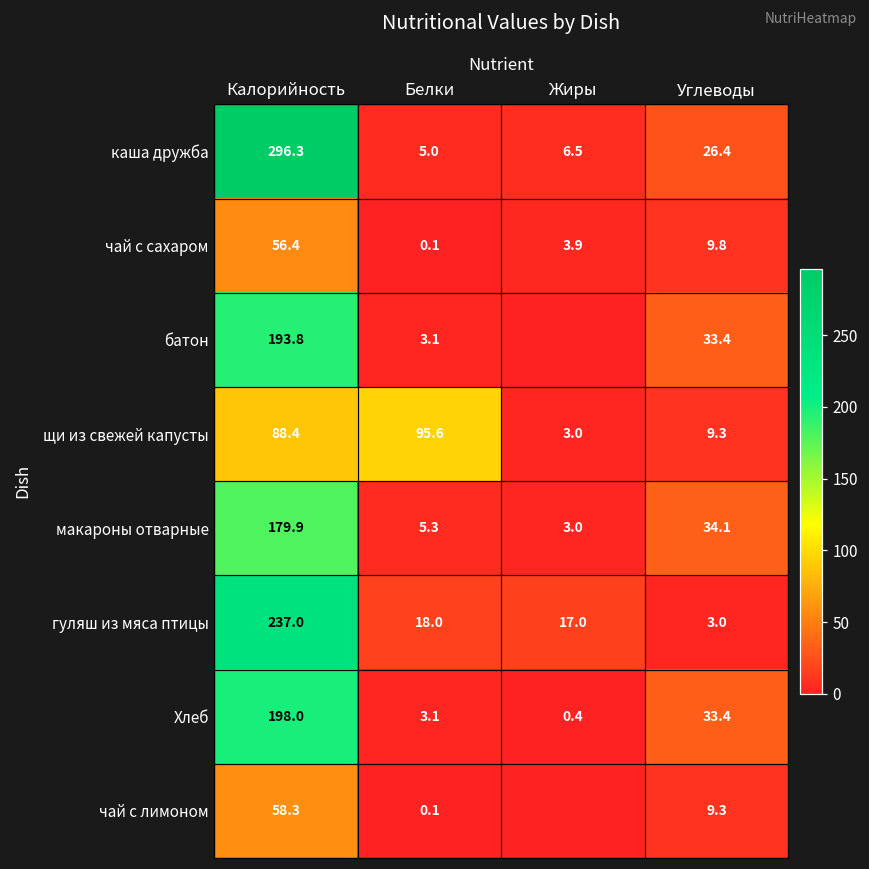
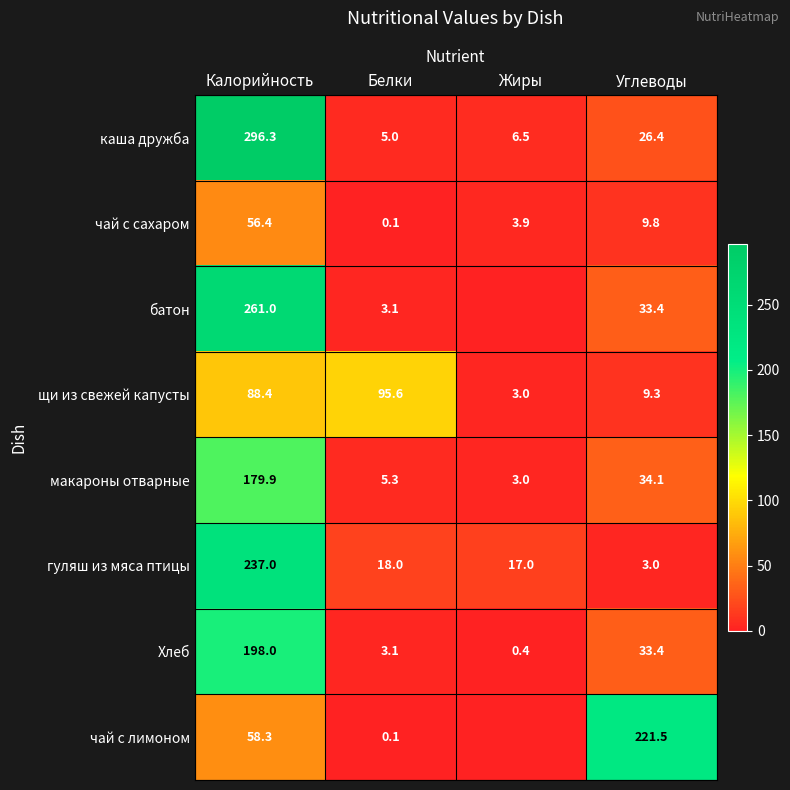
  {
    "каша дружба": {
      "Калорийность": 296.3,
      "Белки": 5.0,
      "Жиры": 6.5,
      "Углеводы": 26.4
    },
    "чай с сахаром": {
      "Калорийность": 56.4,
      "Белки": 0.1,
      "Жиры": 3.9,
      "Углеводы": 9.8
    },
    "батон": {
-     "Калорийность": 193.8,
+     "Калорийность": 261.0,
      "Белки": 3.1,
      "Углеводы": 33.4
    },
    "щи из свежей капусты": {
      "Калорийность": 88.4,
      "Белки": 95.6,
      "Жиры": 3.0,
      "Углеводы": 9.3
    },
    "макароны отварные": {
      "Калорийность": 179.9,
      "Белки": 5.3,
      "Жиры": 3.0,
      "Углеводы": 34.1
    },
    "гуляш из мяса птицы": {
      "Калорийность": 237.0,
      "Белки": 18.0,
      "Жиры": 17.0,
      "Углеводы": 3.0
    },
    "Хлеб": {
      "Калорийность": 198.0,
      "Белки": 3.1,
      "Жиры": 0.4,
      "Углеводы": 33.4
    },
    "чай с лимоном": {
      "Калорийность": 58.3,
      "Белки": 0.1,
-     "Углеводы": 9.3
+     "Углеводы": 221.5
    }
  }
